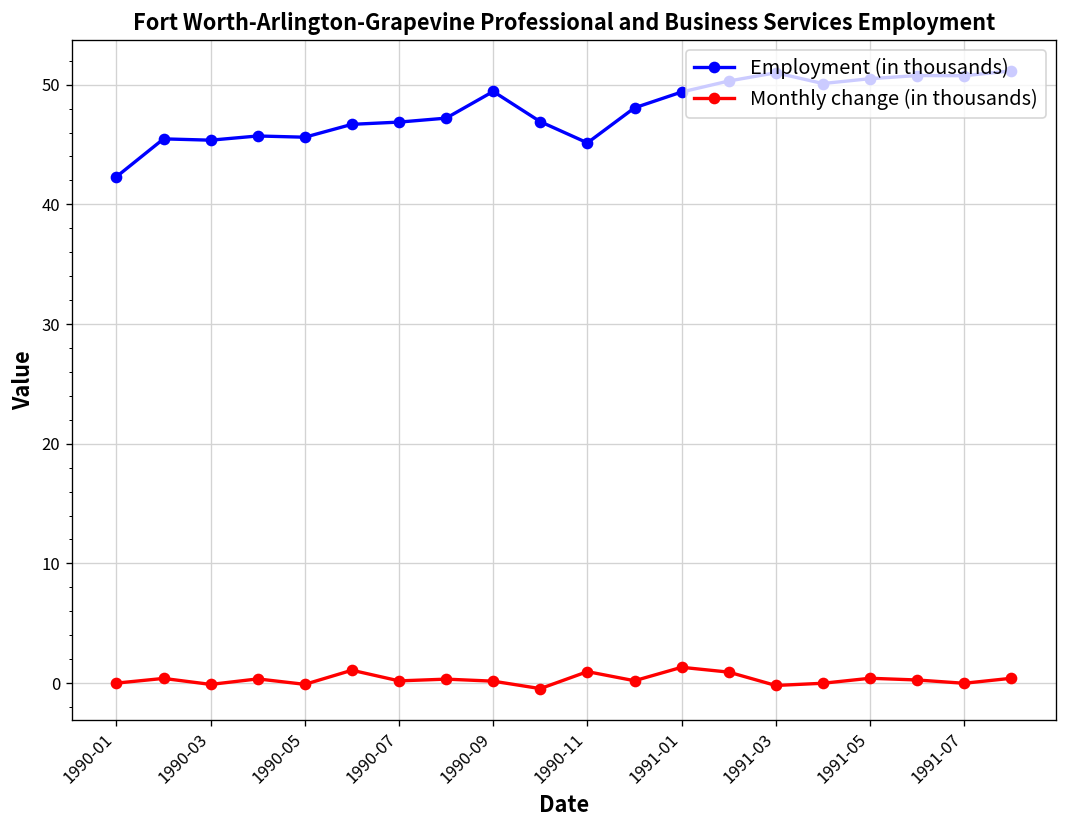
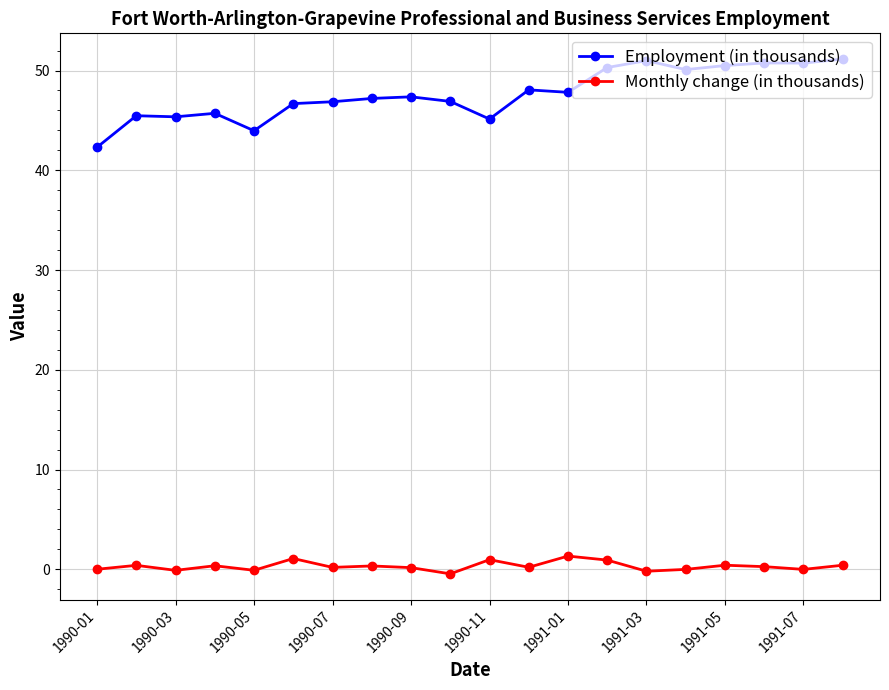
  {
    "Employment (in thousands)": {
      "1990-01": 42,
      "1990-03": 45,
-     "1990-05": 46,
+     "1990-05": 44,
      "1990-07": 47,
-     "1990-09": 49,
+     "1990-09": 47,
      "1990-11": 45,
-     "1991-01": 49
+     "1991-01": 48
    },
    "Monthly change (in thousands)": {
      "1990-01": 0,
      "1990-03": 0,
      "1990-05": 0,
      "1990-07": 0,
      "1990-09": 0,
      "1990-11": 1,
      "1991-01": 1,
      "1991-03": 0,
      "1991-05": 0,
      "1991-07": 0
    }
  }
